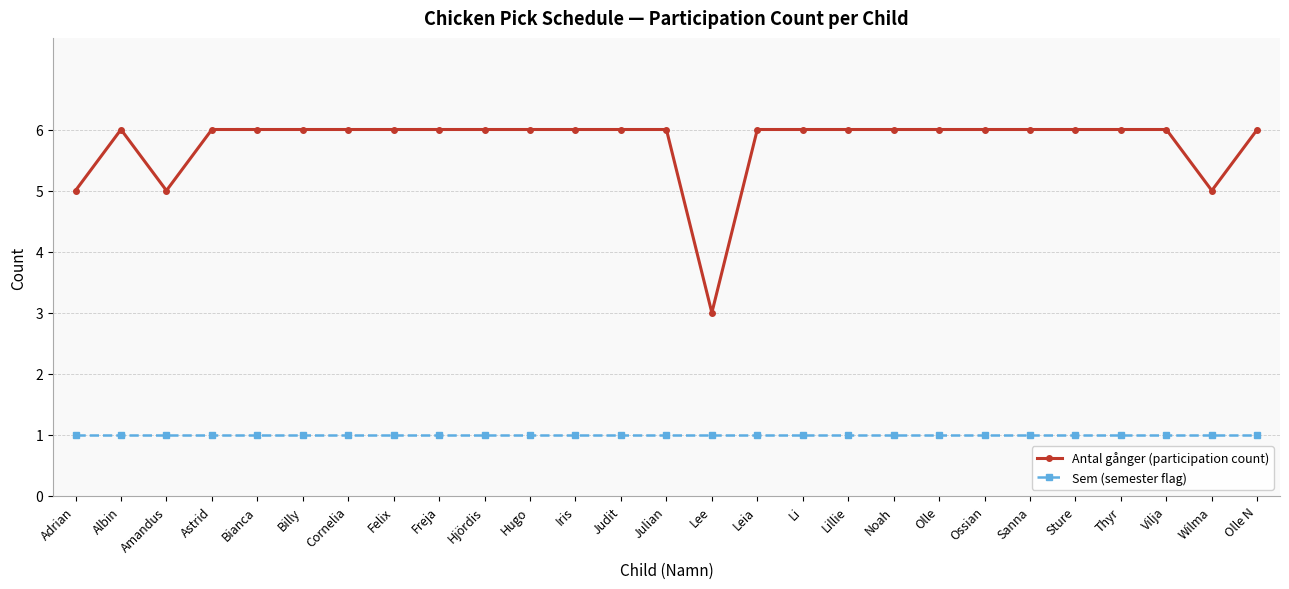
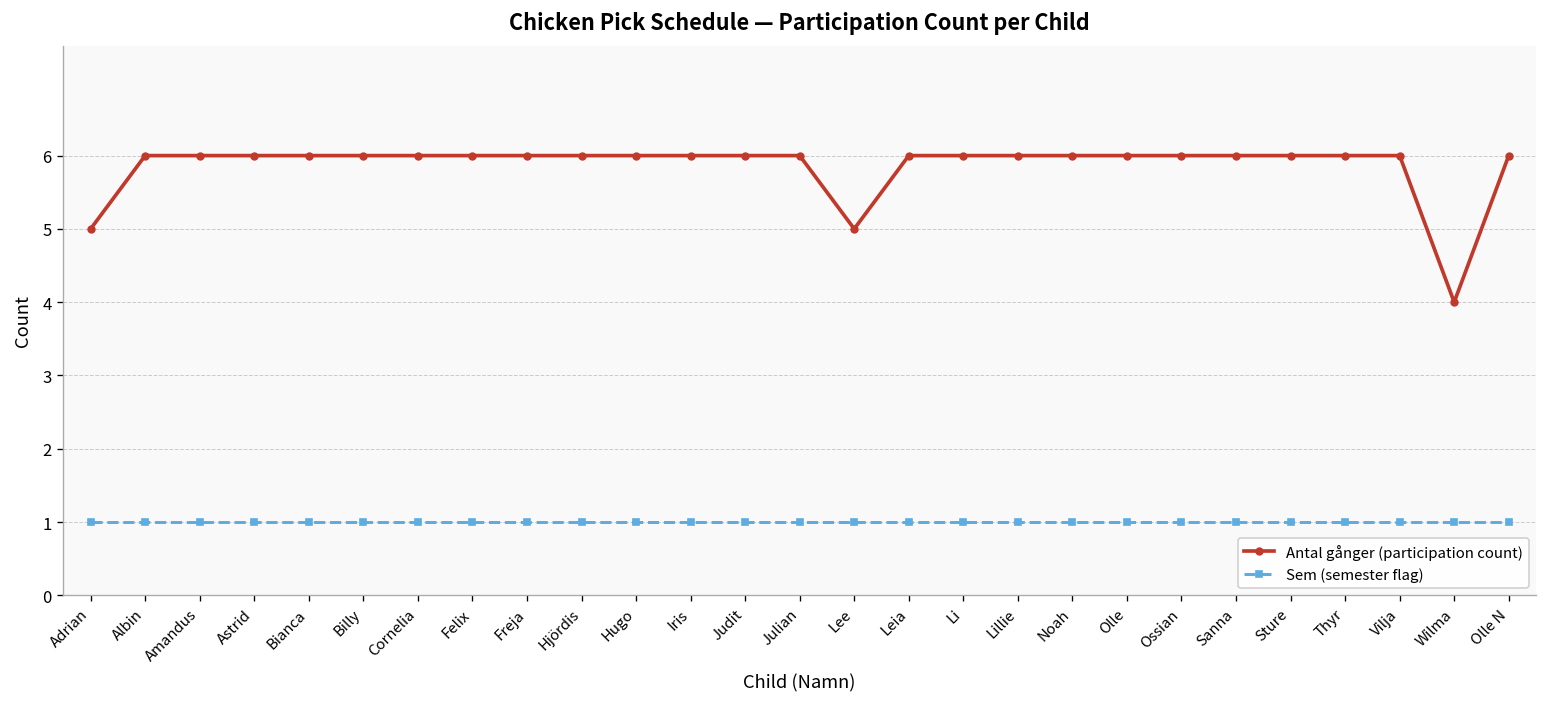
  {
    "Antal gånger (participation count)": {
      "Adrian": 5,
      "Albin": 6,
-     "Amandus": 5,
+     "Amandus": 6,
      "Astrid": 6,
      "Bianca": 6,
      "Billy": 6,
      "Cornelia": 6,
      "Felix": 6,
      "Freja": 6,
      "Hjördis": 6,
      "Hugo": 6,
      "Iris": 6,
      "Judit": 6,
      "Julian": 6,
-     "Lee": 3,
+     "Lee": 5,
      "Leia": 6,
      "Li": 6,
      "Lillie": 6,
      "Noah": 6,
      "Olle": 6,
      "Ossian": 6,
      "Sanna": 6,
      "Sture": 6,
      "Thyr": 6,
      "Vilja": 6,
-     "Wilma": 5,
+     "Wilma": 4,
      "Olle N": 6
    },
    "Sem (semester flag)": {
      "Adrian": 1,
      "Albin": 1,
      "Amandus": 1,
      "Astrid": 1,
      "Bianca": 1,
      "Billy": 1,
      "Cornelia": 1,
      "Felix": 1,
      "Freja": 1,
      "Hjördis": 1,
      "Hugo": 1,
      "Iris": 1,
      "Judit": 1,
      "Julian": 1,
      "Lee": 1,
      "Leia": 1,
      "Li": 1,
      "Lillie": 1,
      "Noah": 1,
      "Olle": 1,
      "Ossian": 1,
      "Sanna": 1,
      "Sture": 1,
      "Thyr": 1,
      "Vilja": 1,
      "Wilma": 1,
      "Olle N": 1
    }
  }
